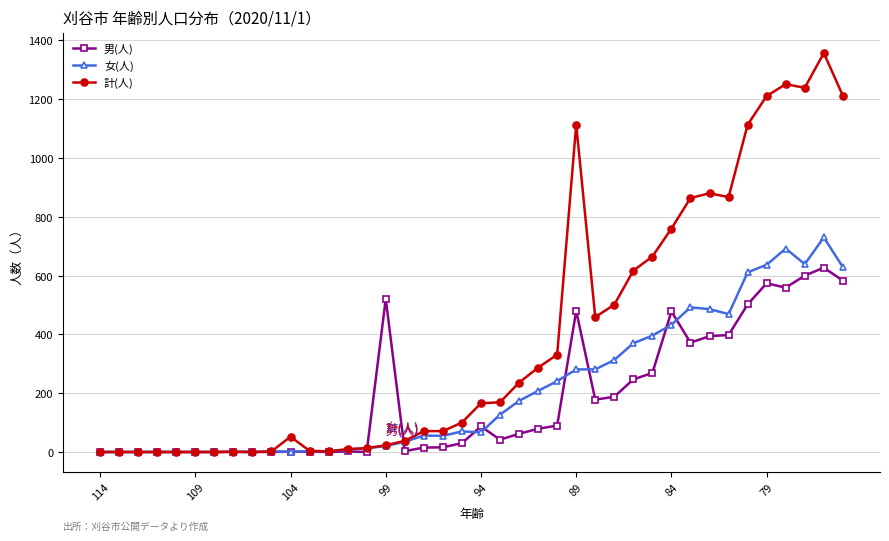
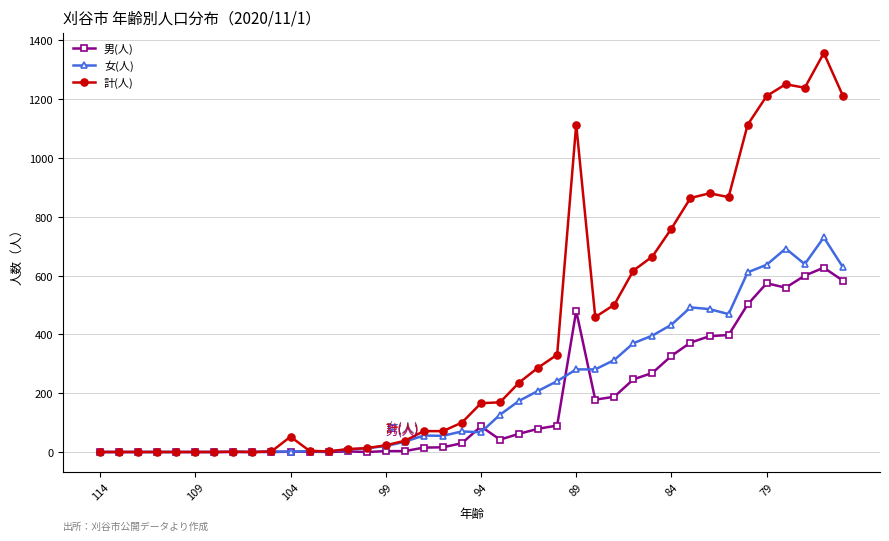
  {
    "男(人)": {
-     "99": 520,
+     "99": 0,
      "94": 90,
      "89": 480,
-     "84": 480,
+     "84": 330,
      "79": 570
    },
    "女(人)": {
      "94": 70,
      "89": 280,
      "84": 430,
      "79": 640
    },
    "計(人)": {
      "104": 50,
      "94": 170,
      "89": 1110,
      "84": 760,
      "79": 1210
    }
  }
